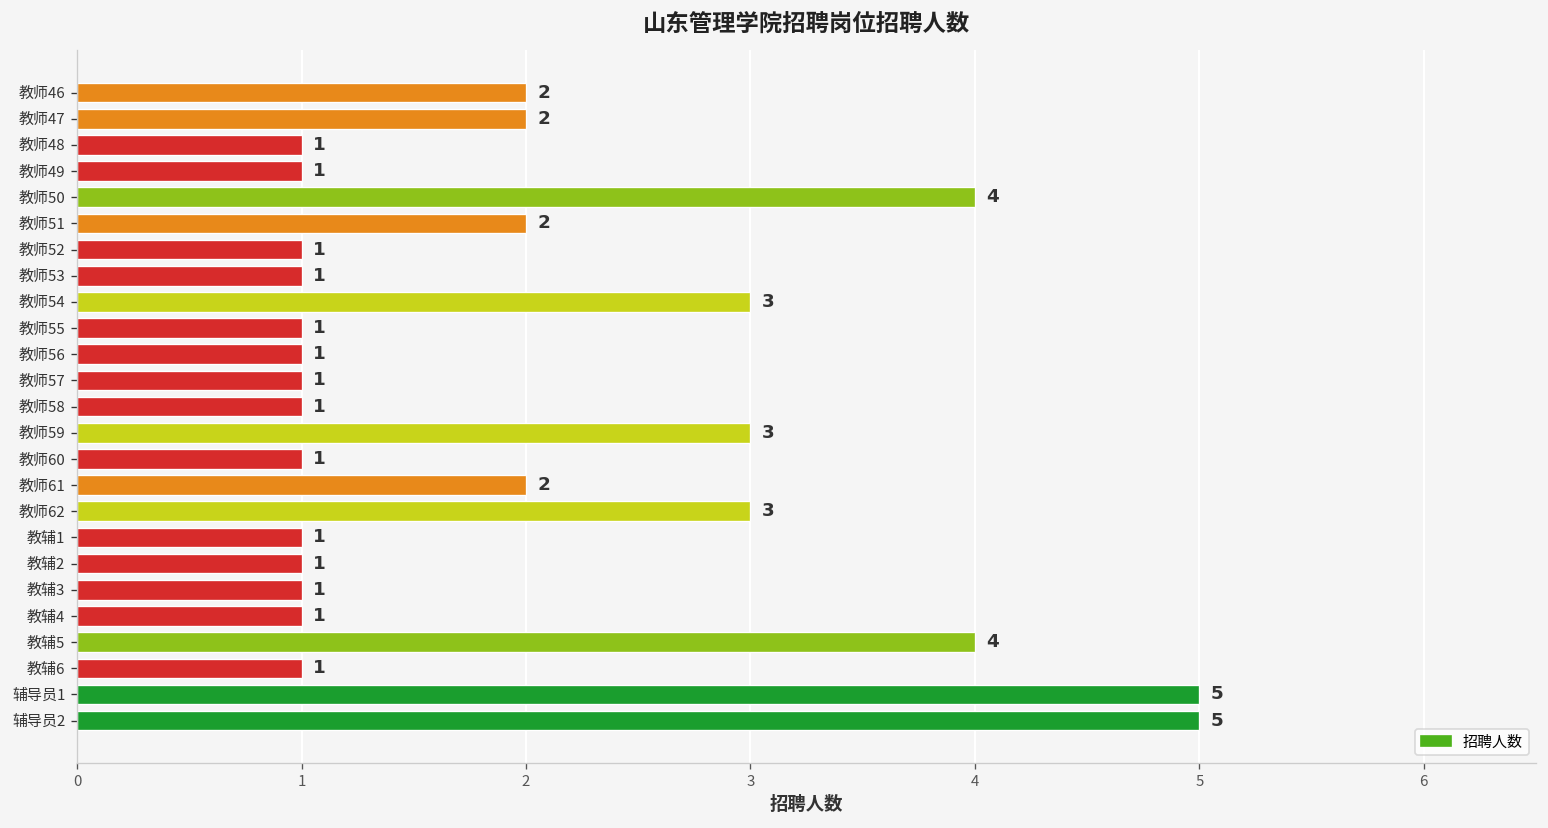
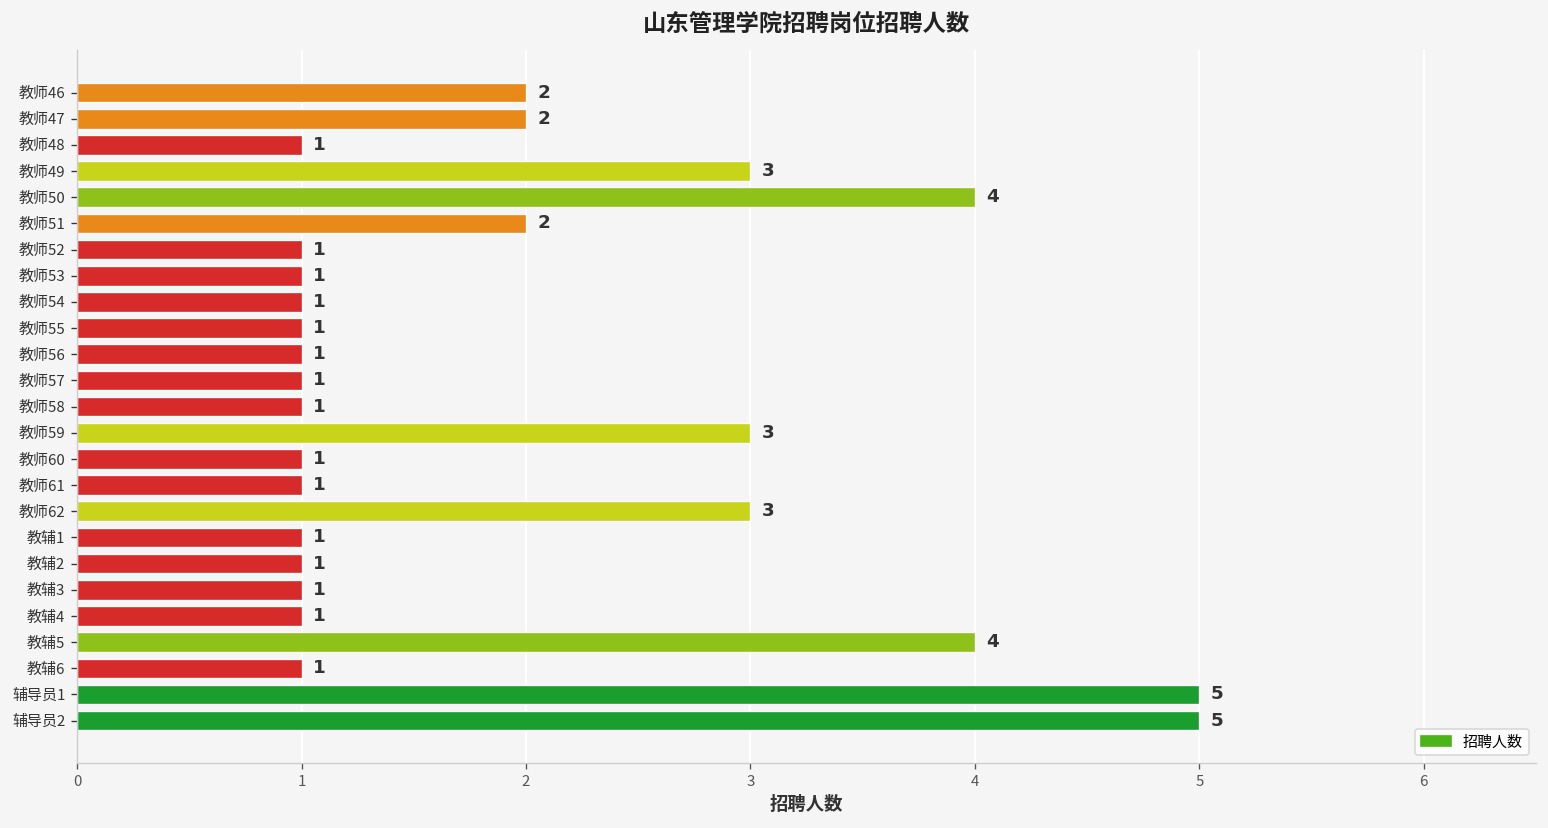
  {
    "教师46": 2,
    "教师47": 2,
    "教师48": 1,
-   "教师49": 1,
+   "教师49": 3,
    "教师50": 4,
    "教师51": 2,
    "教师52": 1,
    "教师53": 1,
-   "教师54": 3,
+   "教师54": 1,
    "教师55": 1,
    "教师56": 1,
    "教师57": 1,
    "教师58": 1,
    "教师59": 3,
    "教师60": 1,
-   "教师61": 2,
+   "教师61": 1,
    "教师62": 3,
    "教辅1": 1,
    "教辅2": 1,
    "教辅3": 1,
    "教辅4": 1,
    "教辅5": 4,
    "教辅6": 1,
    "辅导员1": 5,
    "辅导员2": 5
  }
